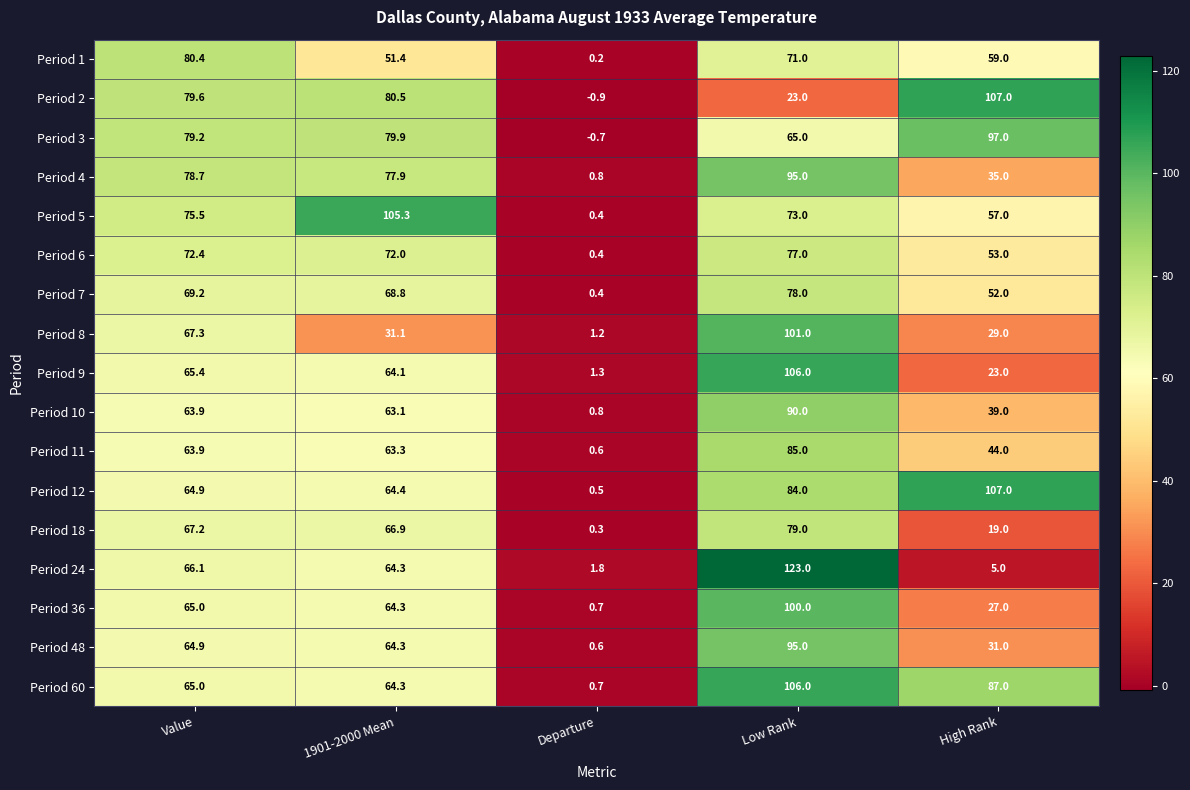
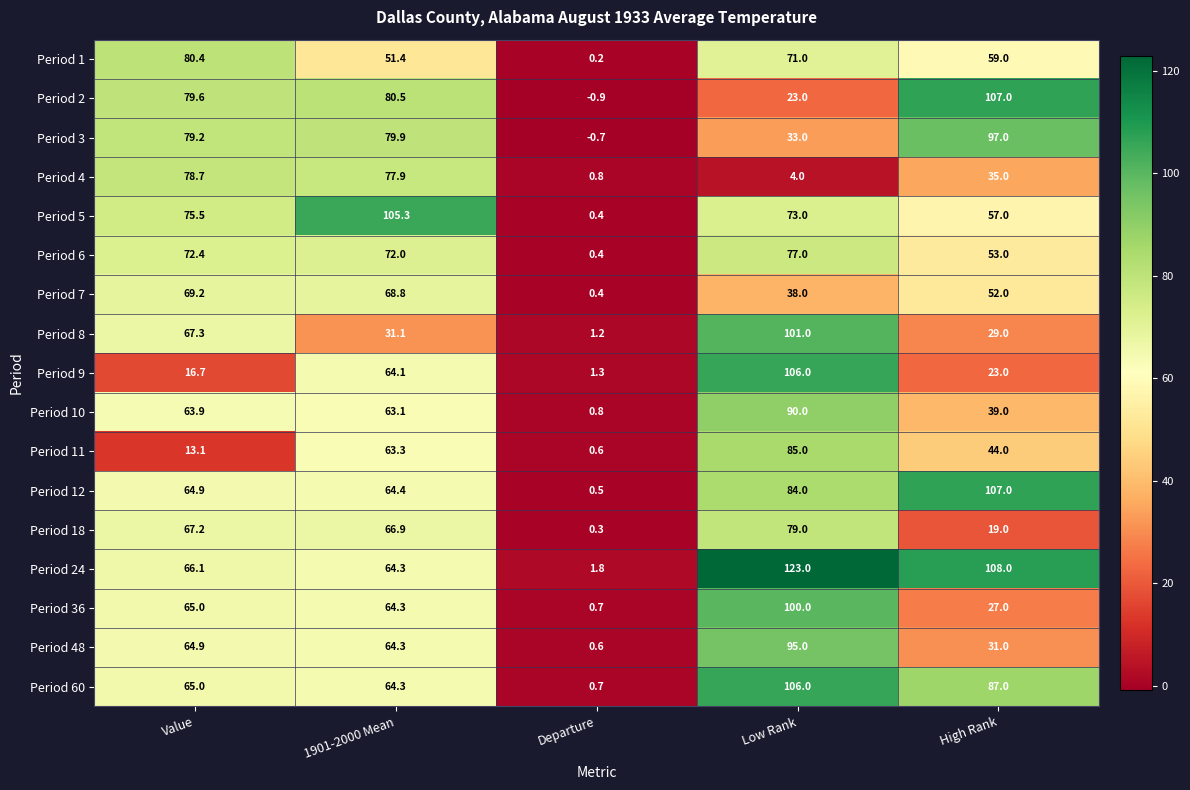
  {
    "Period 1": {
      "Value": 80.4,
      "1901-2000 Mean": 51.4,
      "Departure": 0.2,
      "Low Rank": 71.0,
      "High Rank": 59.0
    },
    "Period 2": {
      "Value": 79.6,
      "1901-2000 Mean": 80.5,
      "Departure": -0.9,
      "Low Rank": 23.0,
      "High Rank": 107.0
    },
    "Period 3": {
      "Value": 79.2,
      "1901-2000 Mean": 79.9,
      "Departure": -0.7,
-     "Low Rank": 65.0,
+     "Low Rank": 33.0,
      "High Rank": 97.0
    },
    "Period 4": {
      "Value": 78.7,
      "1901-2000 Mean": 77.9,
      "Departure": 0.8,
-     "Low Rank": 95.0,
+     "Low Rank": 4.0,
      "High Rank": 35.0
    },
    "Period 5": {
      "Value": 75.5,
      "1901-2000 Mean": 105.3,
      "Departure": 0.4,
      "Low Rank": 73.0,
      "High Rank": 57.0
    },
    "Period 6": {
      "Value": 72.4,
      "1901-2000 Mean": 72.0,
      "Departure": 0.4,
      "Low Rank": 77.0,
      "High Rank": 53.0
    },
    "Period 7": {
      "Value": 69.2,
      "1901-2000 Mean": 68.8,
      "Departure": 0.4,
-     "Low Rank": 78.0,
+     "Low Rank": 38.0,
      "High Rank": 52.0
    },
    "Period 8": {
      "Value": 67.3,
      "1901-2000 Mean": 31.1,
      "Departure": 1.2,
      "Low Rank": 101.0,
      "High Rank": 29.0
    },
    "Period 9": {
-     "Value": 65.4,
+     "Value": 16.7,
      "1901-2000 Mean": 64.1,
      "Departure": 1.3,
      "Low Rank": 106.0,
      "High Rank": 23.0
    },
    "Period 10": {
      "Value": 63.9,
      "1901-2000 Mean": 63.1,
      "Departure": 0.8,
      "Low Rank": 90.0,
      "High Rank": 39.0
    },
    "Period 11": {
-     "Value": 63.9,
+     "Value": 13.1,
      "1901-2000 Mean": 63.3,
      "Departure": 0.6,
      "Low Rank": 85.0,
      "High Rank": 44.0
    },
    "Period 12": {
      "Value": 64.9,
      "1901-2000 Mean": 64.4,
      "Departure": 0.5,
      "Low Rank": 84.0,
      "High Rank": 107.0
    },
    "Period 18": {
      "Value": 67.2,
      "1901-2000 Mean": 66.9,
      "Departure": 0.3,
      "Low Rank": 79.0,
      "High Rank": 19.0
    },
    "Period 24": {
      "Value": 66.1,
      "1901-2000 Mean": 64.3,
      "Departure": 1.8,
      "Low Rank": 123.0,
-     "High Rank": 5.0
+     "High Rank": 108.0
    },
    "Period 36": {
      "Value": 65.0,
      "1901-2000 Mean": 64.3,
      "Departure": 0.7,
      "Low Rank": 100.0,
      "High Rank": 27.0
    },
    "Period 48": {
      "Value": 64.9,
      "1901-2000 Mean": 64.3,
      "Departure": 0.6,
      "Low Rank": 95.0,
      "High Rank": 31.0
    },
    "Period 60": {
      "Value": 65.0,
      "1901-2000 Mean": 64.3,
      "Departure": 0.7,
      "Low Rank": 106.0,
      "High Rank": 87.0
    }
  }
